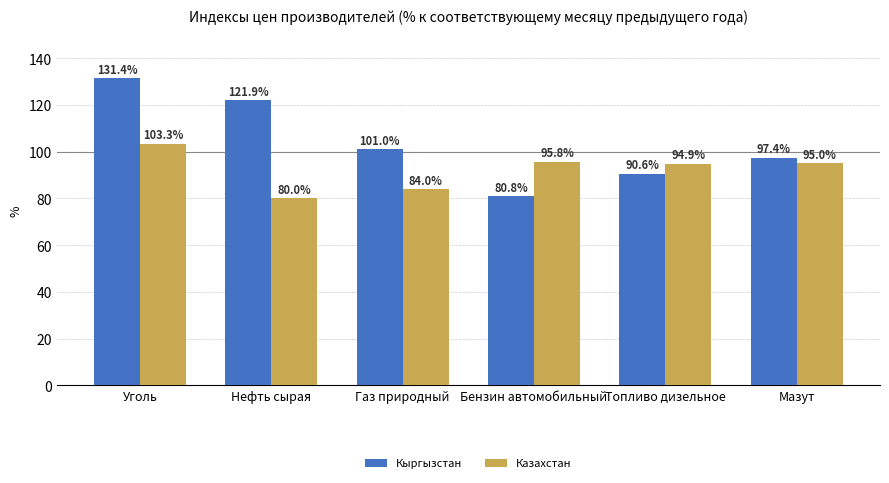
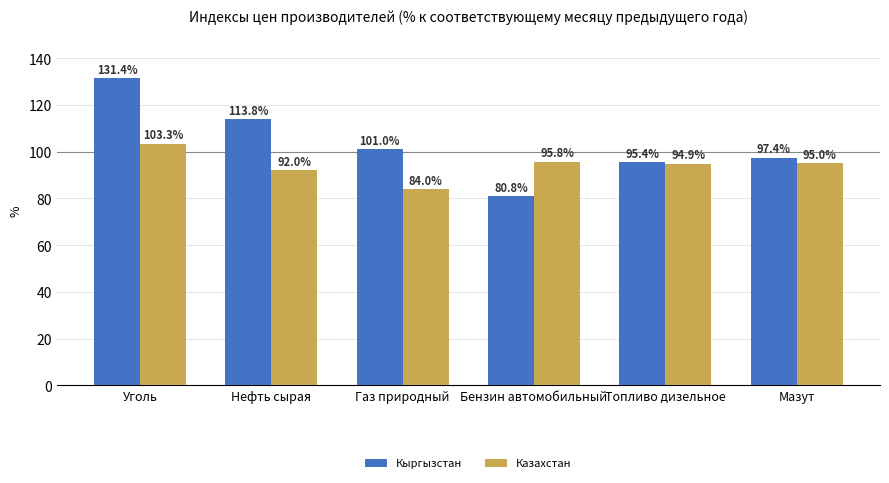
  {
    "Кыргызстан": {
      "Уголь": "131.4%",
-     "Нефть сырая": "121.9%",
+     "Нефть сырая": "113.8%",
      "Газ природный": "101.0%",
      "Бензин автомобильный": "80.8%",
-     "Топливо дизельное": "90.6%",
+     "Топливо дизельное": "95.4%",
      "Мазут": "97.4%"
    },
    "Казахстан": {
      "Уголь": "103.3%",
-     "Нефть сырая": "80.0%",
+     "Нефть сырая": "92.0%",
      "Газ природный": "84.0%",
      "Бензин автомобильный": "95.8%",
      "Топливо дизельное": "94.9%",
      "Мазут": "95.0%"
    }
  }
